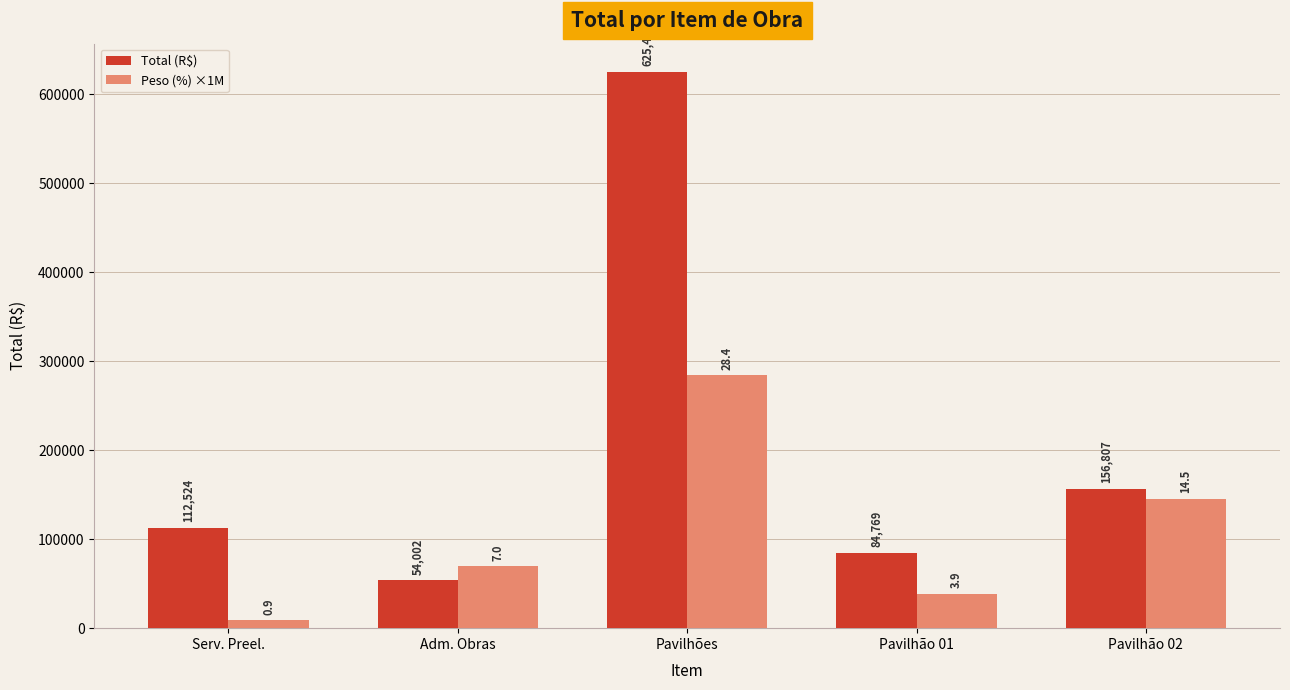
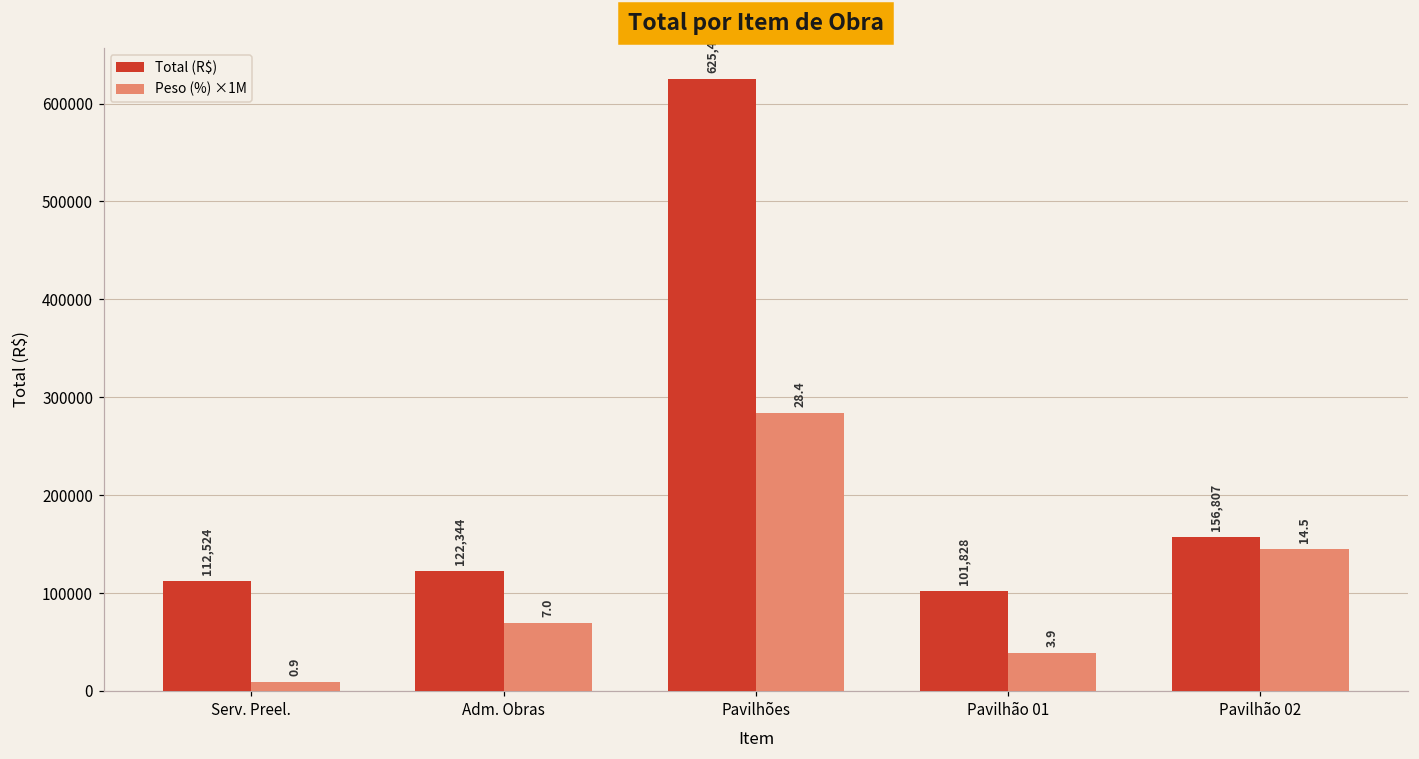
  {
    "Total (R$)": {
      "Serv. Preel.": "112,524",
-     "Adm. Obras": "54,002",
+     "Adm. Obras": "122,344",
      "Pavilhões": "625,419",
-     "Pavilhão 01": "84,769",
+     "Pavilhão 01": "101,828",
      "Pavilhão 02": "156,807"
    }
  }
